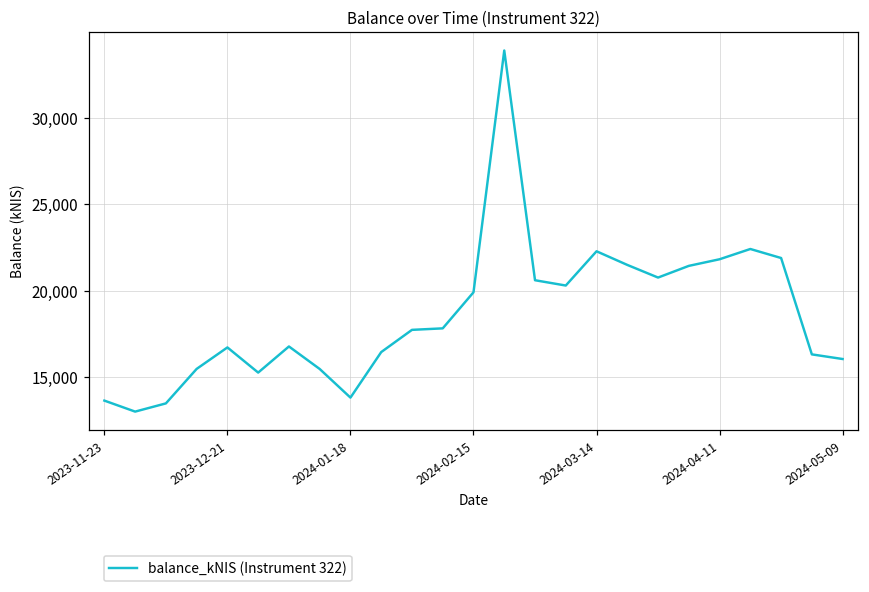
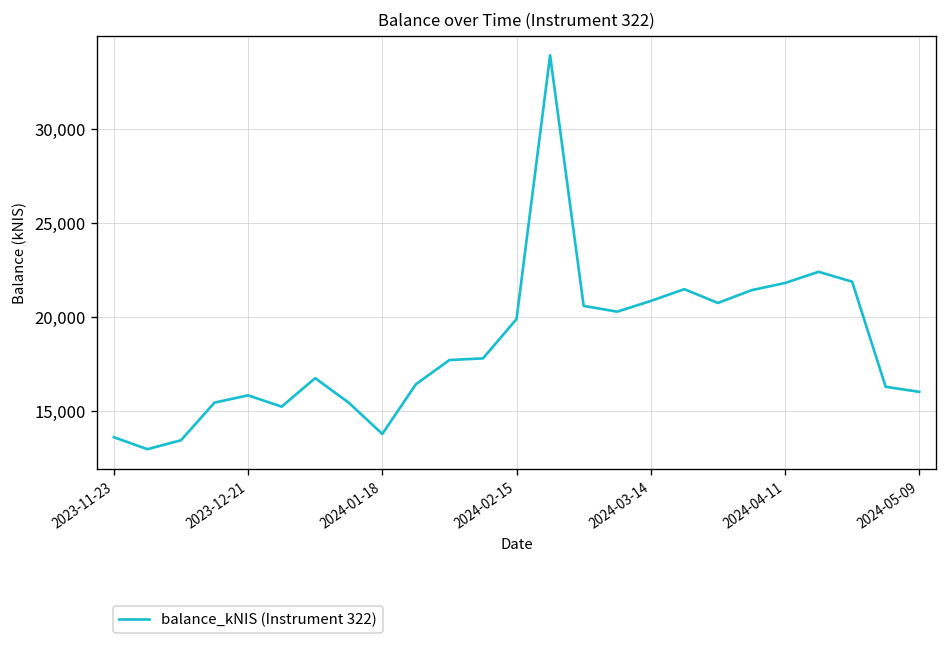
  {
    "2023-11-23": "13,600",
-   "2023-12-21": "16,700",
+   "2023-12-21": "15,800",
    "2024-01-18": "13,800",
    "2024-02-15": "19,900",
-   "2024-03-14": "22,300",
+   "2024-03-14": "20,900",
    "2024-04-11": "21,800",
    "2024-05-09": "16,000"
  }
